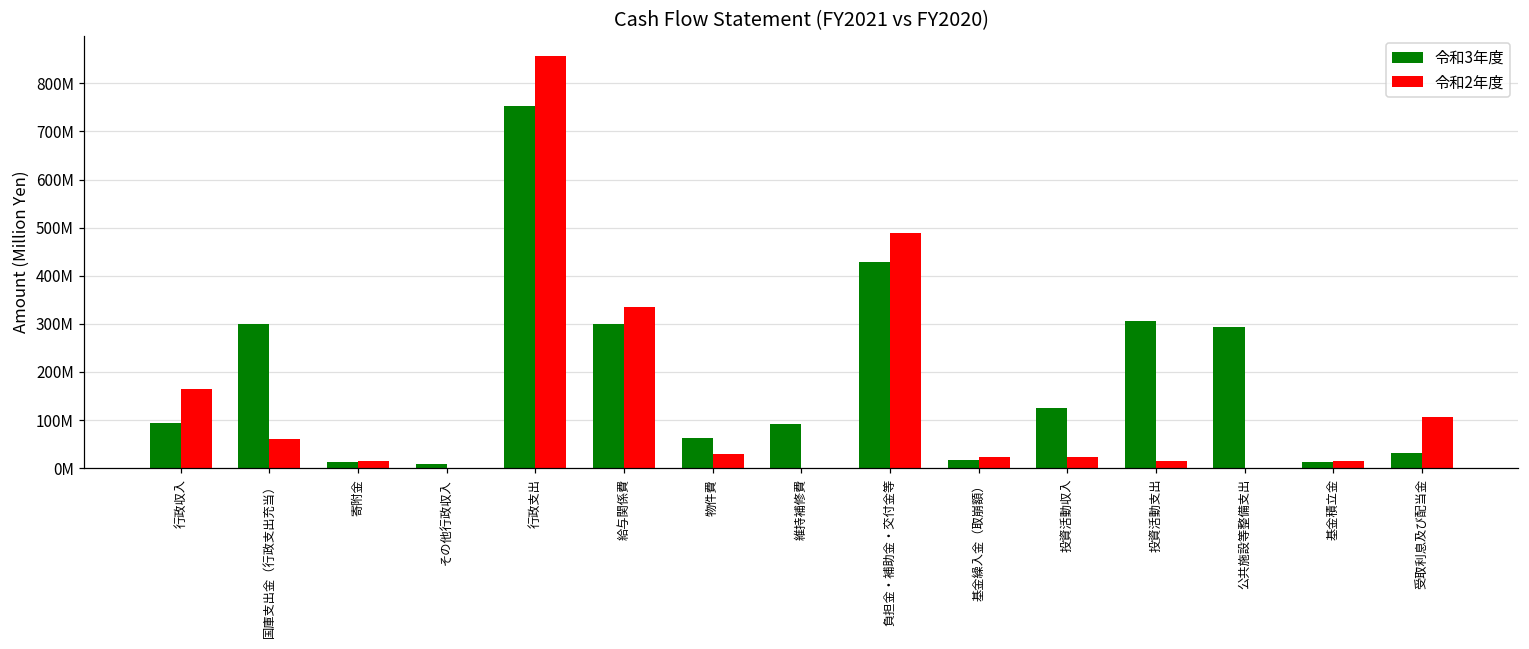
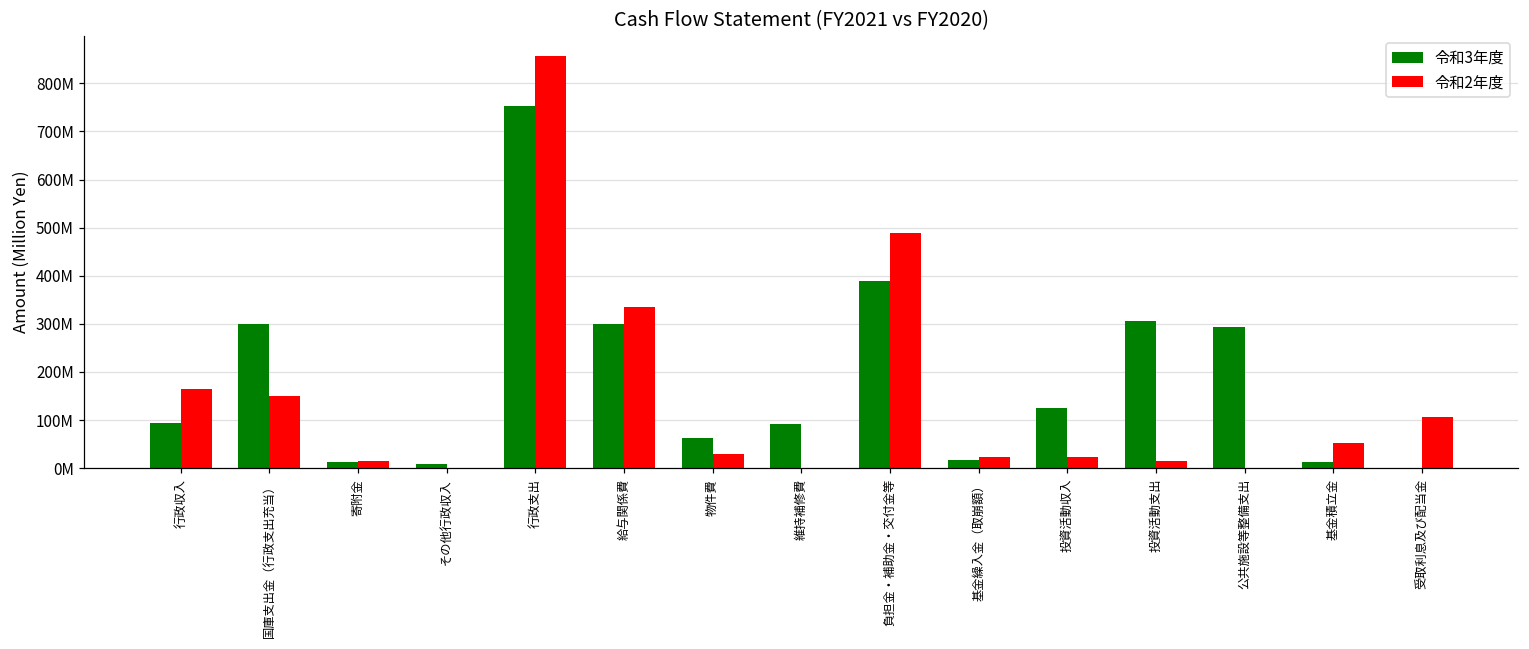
  {
    "令和3年度": {
      "行政収入": 90000000,
      "国庫支出金（行政支出充当）": 300000000,
      "寄附金": 10000000,
      "その他行政収入": 10000000,
      "行政支出": 750000000,
      "給与関係費": 300000000,
      "物件費": 60000000,
      "維持補修費": 90000000,
-     "負担金・補助金・交付金等": 430000000,
+     "負担金・補助金・交付金等": 390000000,
      "基金繰入金（取崩額）": 20000000,
      "投資活動収入": 130000000,
      "投資活動支出": 310000000,
      "公共施設等整備支出": 290000000,
      "基金積立金": 10000000,
-     "受取利息及び配当金": 30000000
+     "受取利息及び配当金": 0
    },
    "令和2年度": {
      "行政収入": 160000000,
-     "国庫支出金（行政支出充当）": 60000000,
+     "国庫支出金（行政支出充当）": 150000000,
      "寄附金": 10000000,
      "行政支出": 860000000,
      "給与関係費": 340000000,
      "物件費": 30000000,
      "負担金・補助金・交付金等": 490000000,
      "基金繰入金（取崩額）": 20000000,
      "投資活動収入": 20000000,
      "投資活動支出": 10000000,
      "公共施設等整備支出": 0,
-     "基金積立金": 10000000,
+     "基金積立金": 50000000,
      "受取利息及び配当金": 110000000
    }
  }
